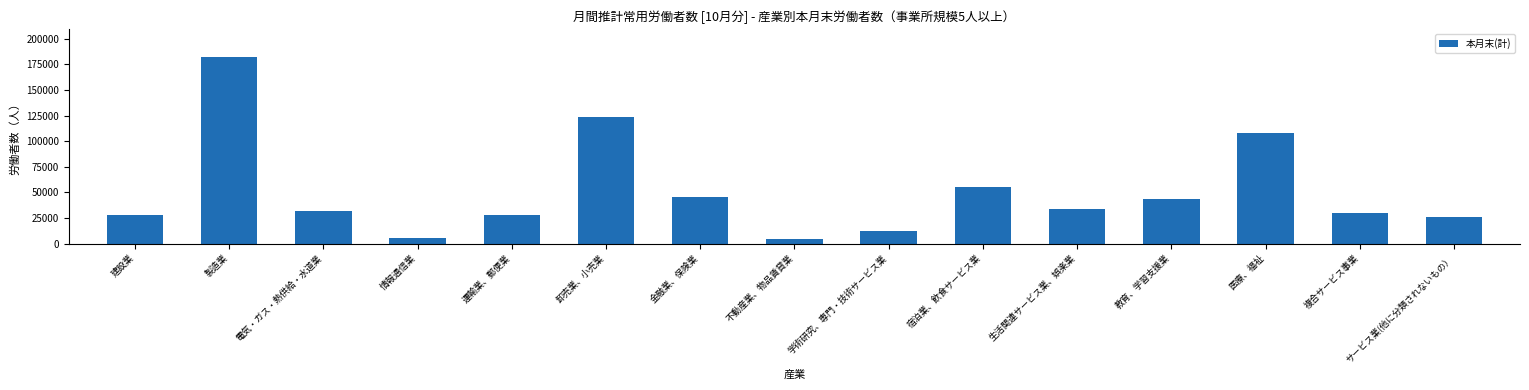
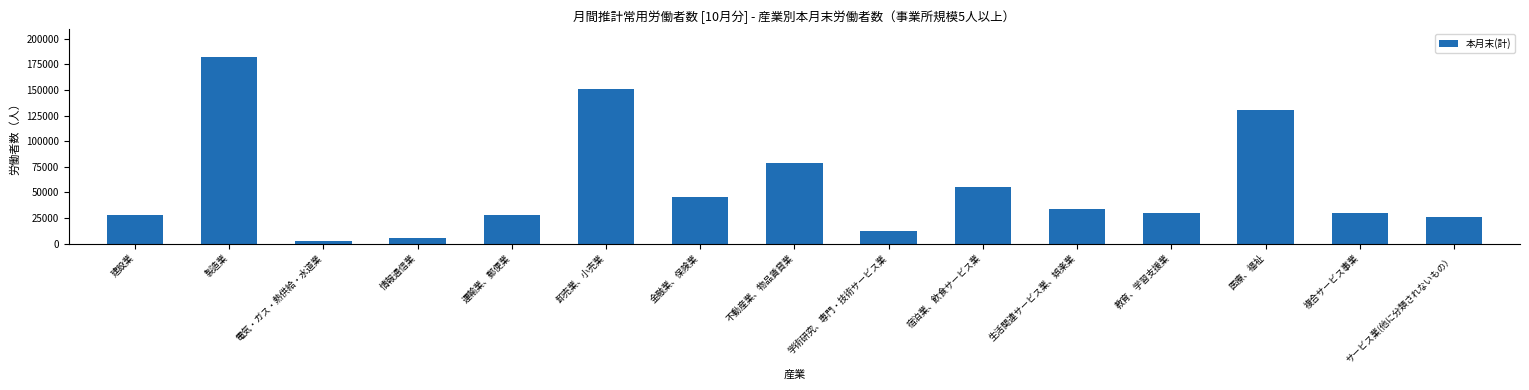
  {
    "建設業": 28000,
    "製造業": 182000,
-   "電気・ガス・熱供給・水道業": 32000,
+   "電気・ガス・熱供給・水道業": 3000,
    "情報通信業": 6000,
    "運輸業、郵便業": 28000,
-   "卸売業、小売業": 124000,
+   "卸売業、小売業": 151000,
    "金融業、保険業": 46000,
-   "不動産業、物品賃貸業": 4000,
+   "不動産業、物品賃貸業": 79000,
    "学術研究、専門・技術サービス業": 12000,
    "宿泊業、飲食サービス業": 56000,
    "生活関連サービス業、娯楽業": 34000,
-   "教育、学習支援業": 44000,
-   "医療、福祉": 108000,
+   "教育、学習支援業": 30000,
+   "医療、福祉": 131000,
    "複合サービス事業": 29000,
    "サービス業(他に分類されないもの）": 26000
  }
